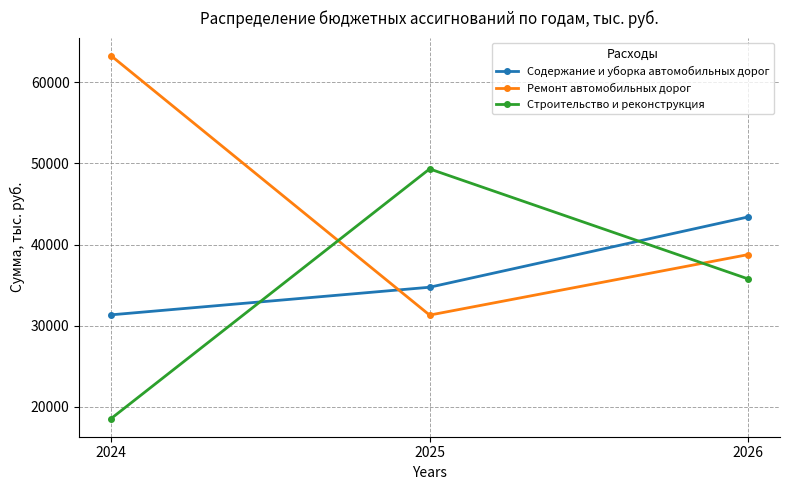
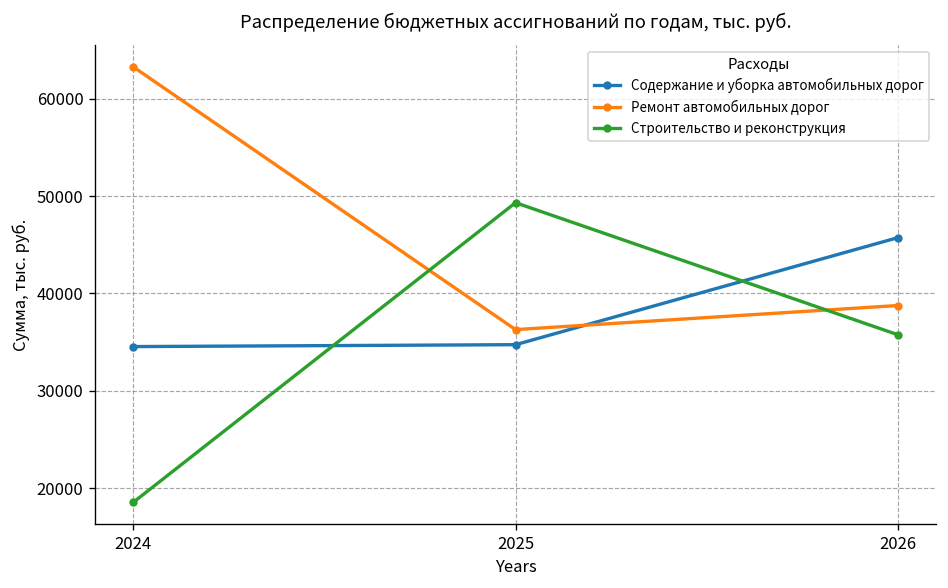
  {
    "Содержание и уборка автомобильных дорог": {
-     "2024": 31000,
+     "2024": 35000,
      "2025": 35000,
-     "2026": 43000
+     "2026": 46000
    },
    "Ремонт автомобильных дорог": {
      "2024": 63000,
-     "2025": 31000,
+     "2025": 36000,
      "2026": 39000
    },
    "Строительство и реконструкция": {
      "2024": 19000,
      "2025": 49000,
      "2026": 36000
    }
  }
